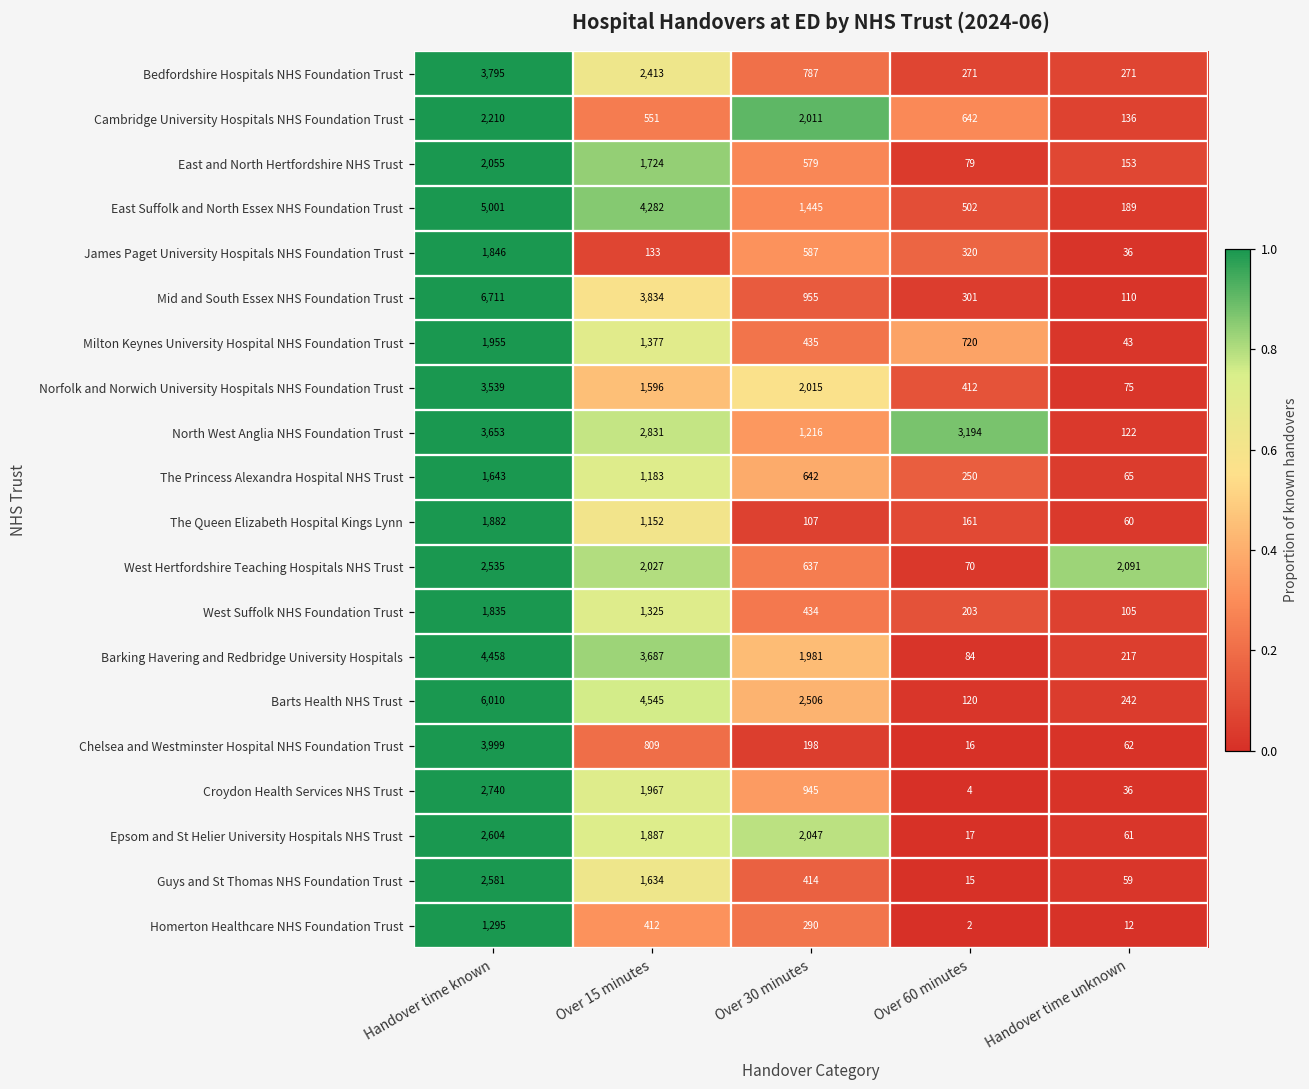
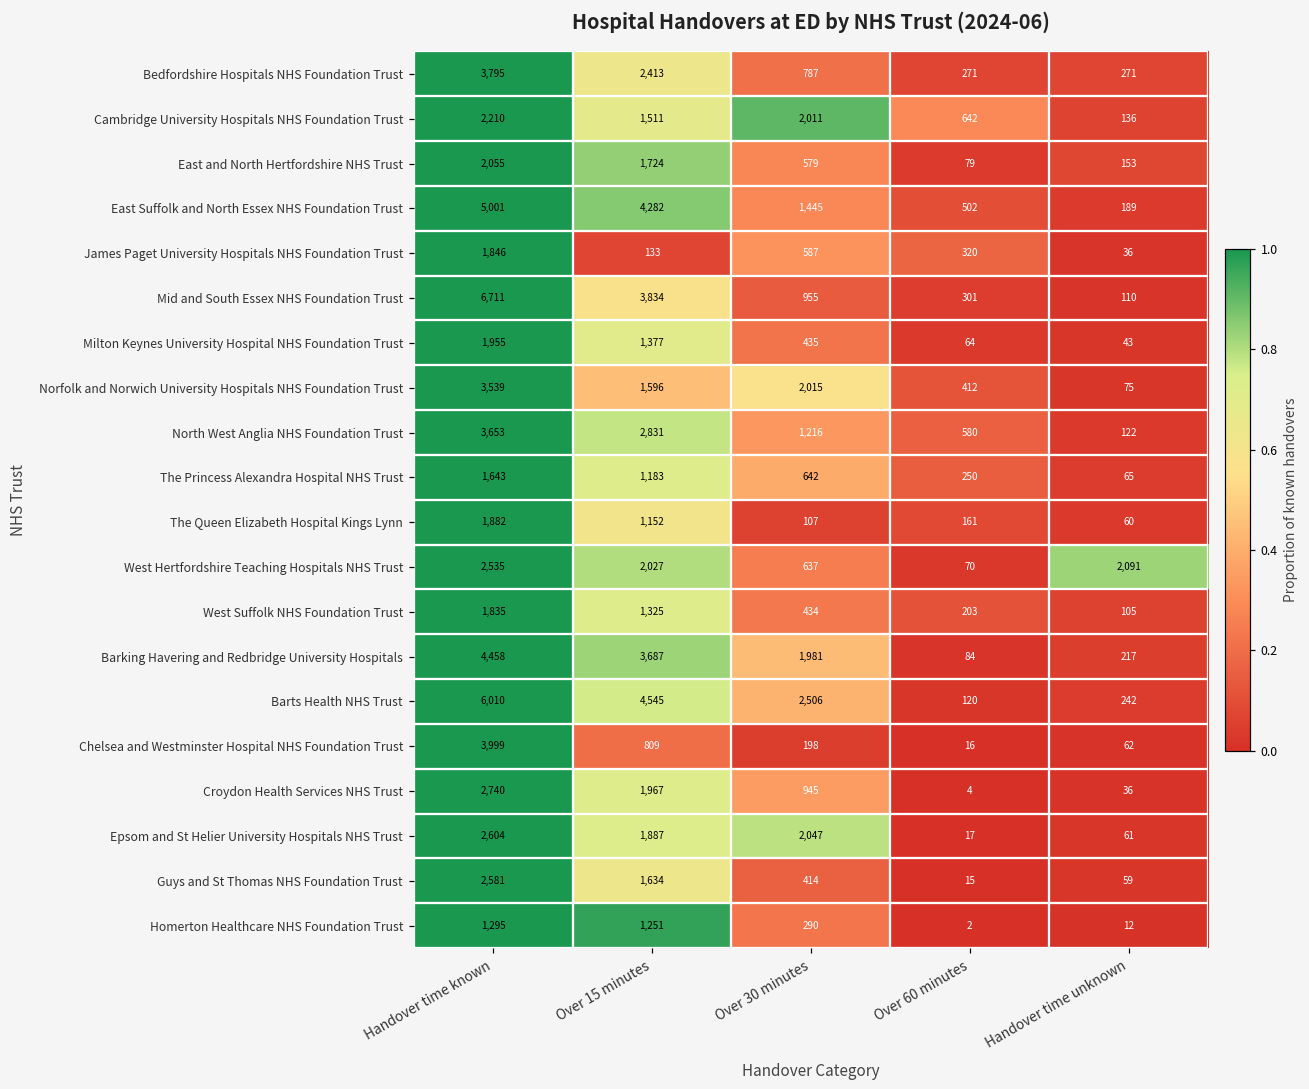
  {
    "Bedfordshire Hospitals NHS Foundation Trust": {
      "Handover time known": "3,795",
      "Over 15 minutes": "2,413",
      "Over 30 minutes": "787",
      "Over 60 minutes": "271",
      "Handover time unknown": "271"
    },
    "Cambridge University Hospitals NHS Foundation Trust": {
      "Handover time known": "2,210",
-     "Over 15 minutes": "551",
+     "Over 15 minutes": "1,511",
      "Over 30 minutes": "2,011",
      "Over 60 minutes": "642",
      "Handover time unknown": "136"
    },
    "East and North Hertfordshire NHS Trust": {
      "Handover time known": "2,055",
      "Over 15 minutes": "1,724",
      "Over 30 minutes": "579",
      "Over 60 minutes": "79",
      "Handover time unknown": "153"
    },
    "East Suffolk and North Essex NHS Foundation Trust": {
      "Handover time known": "5,001",
      "Over 15 minutes": "4,282",
      "Over 30 minutes": "1,445",
      "Over 60 minutes": "502",
      "Handover time unknown": "189"
    },
    "James Paget University Hospitals NHS Foundation Trust": {
      "Handover time known": "1,846",
      "Over 15 minutes": "133",
      "Over 30 minutes": "587",
      "Over 60 minutes": "320",
      "Handover time unknown": "36"
    },
    "Mid and South Essex NHS Foundation Trust": {
      "Handover time known": "6,711",
      "Over 15 minutes": "3,834",
      "Over 30 minutes": "955",
      "Over 60 minutes": "301",
      "Handover time unknown": "110"
    },
    "Milton Keynes University Hospital NHS Foundation Trust": {
      "Handover time known": "1,955",
      "Over 15 minutes": "1,377",
      "Over 30 minutes": "435",
-     "Over 60 minutes": "720",
+     "Over 60 minutes": "64",
      "Handover time unknown": "43"
    },
    "Norfolk and Norwich University Hospitals NHS Foundation Trust": {
      "Handover time known": "3,539",
      "Over 15 minutes": "1,596",
      "Over 30 minutes": "2,015",
      "Over 60 minutes": "412",
      "Handover time unknown": "75"
    },
    "North West Anglia NHS Foundation Trust": {
      "Handover time known": "3,653",
      "Over 15 minutes": "2,831",
      "Over 30 minutes": "1,216",
-     "Over 60 minutes": "3,194",
+     "Over 60 minutes": "580",
      "Handover time unknown": "122"
    },
    "The Princess Alexandra Hospital NHS Trust": {
      "Handover time known": "1,643",
      "Over 15 minutes": "1,183",
      "Over 30 minutes": "642",
      "Over 60 minutes": "250",
      "Handover time unknown": "65"
    },
    "The Queen Elizabeth Hospital Kings Lynn": {
      "Handover time known": "1,882",
      "Over 15 minutes": "1,152",
      "Over 30 minutes": "107",
      "Over 60 minutes": "161",
      "Handover time unknown": "60"
    },
    "West Hertfordshire Teaching Hospitals NHS Trust": {
      "Handover time known": "2,535",
      "Over 15 minutes": "2,027",
      "Over 30 minutes": "637",
      "Over 60 minutes": "70",
      "Handover time unknown": "2,091"
    },
    "West Suffolk NHS Foundation Trust": {
      "Handover time known": "1,835",
      "Over 15 minutes": "1,325",
      "Over 30 minutes": "434",
      "Over 60 minutes": "203",
      "Handover time unknown": "105"
    },
    "Barking Havering and Redbridge University Hospitals": {
      "Handover time known": "4,458",
      "Over 15 minutes": "3,687",
      "Over 30 minutes": "1,981",
      "Over 60 minutes": "84",
      "Handover time unknown": "217"
    },
    "Barts Health NHS Trust": {
      "Handover time known": "6,010",
      "Over 15 minutes": "4,545",
      "Over 30 minutes": "2,506",
      "Over 60 minutes": "120",
      "Handover time unknown": "242"
    },
    "Chelsea and Westminster Hospital NHS Foundation Trust": {
      "Handover time known": "3,999",
      "Over 15 minutes": "809",
      "Over 30 minutes": "198",
      "Over 60 minutes": "16",
      "Handover time unknown": "62"
    },
    "Croydon Health Services NHS Trust": {
      "Handover time known": "2,740",
      "Over 15 minutes": "1,967",
      "Over 30 minutes": "945",
      "Over 60 minutes": "4",
      "Handover time unknown": "36"
    },
    "Epsom and St Helier University Hospitals NHS Trust": {
      "Handover time known": "2,604",
      "Over 15 minutes": "1,887",
      "Over 30 minutes": "2,047",
      "Over 60 minutes": "17",
      "Handover time unknown": "61"
    },
    "Guys and St Thomas NHS Foundation Trust": {
      "Handover time known": "2,581",
      "Over 15 minutes": "1,634",
      "Over 30 minutes": "414",
      "Over 60 minutes": "15",
      "Handover time unknown": "59"
    },
    "Homerton Healthcare NHS Foundation Trust": {
      "Handover time known": "1,295",
-     "Over 15 minutes": "412",
+     "Over 15 minutes": "1,251",
      "Over 30 minutes": "290",
      "Over 60 minutes": "2",
      "Handover time unknown": "12"
    }
  }
